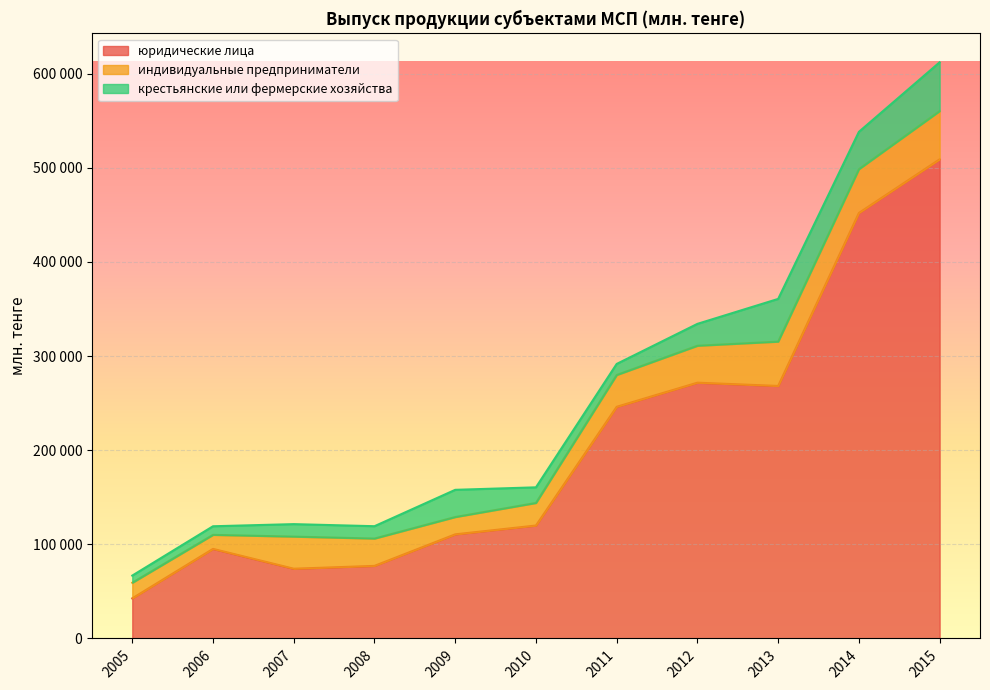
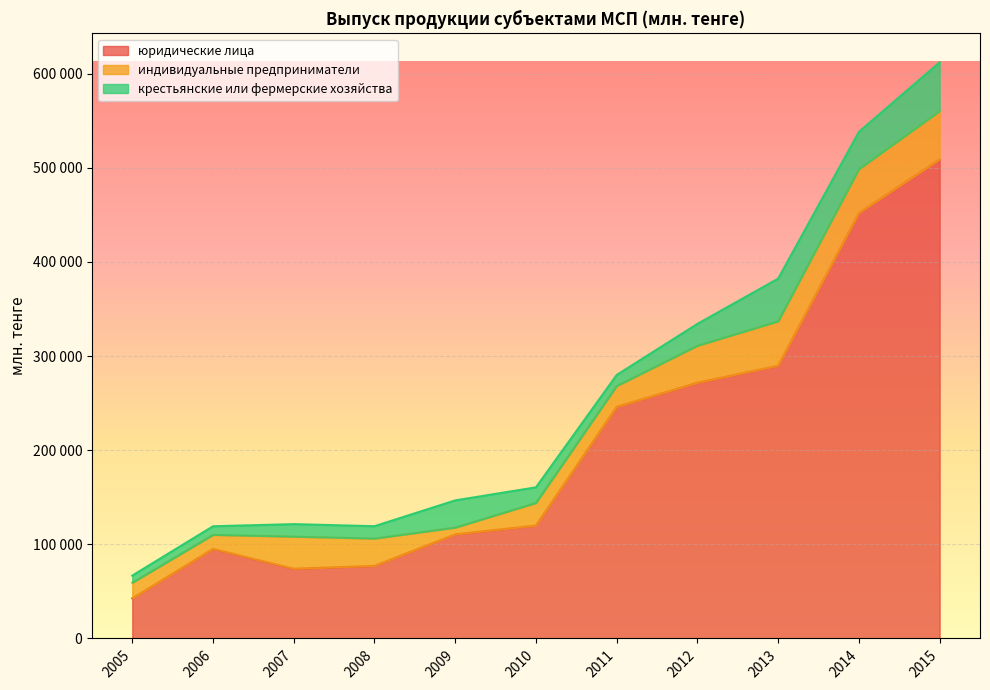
  {
    "юридические лица": {
      "2005": 40000,
      "2006": 100000,
      "2007": 70000,
      "2008": 80000,
      "2009": 110000,
      "2010": 120000,
      "2011": 250000,
      "2012": 270000,
-     "2013": 270000,
+     "2013": 290000,
      "2014": 450000,
      "2015": 510000
    },
    "индивидуальные предприниматели": {
      "2005": 20000,
      "2006": 10000,
      "2007": 30000,
      "2008": 30000,
-     "2009": 20000,
+     "2009": 10000,
      "2010": 20000,
-     "2011": 30000,
+     "2011": 20000,
      "2012": 40000,
      "2013": 50000,
      "2014": 50000,
      "2015": 50000
    },
    "крестьянские или фермерские хозяйства": {
      "2005": 10000,
      "2006": 10000,
      "2007": 10000,
      "2008": 10000,
      "2009": 30000,
      "2010": 20000,
      "2011": 10000,
      "2012": 20000,
      "2013": 50000,
      "2014": 40000,
      "2015": 50000
    }
  }
